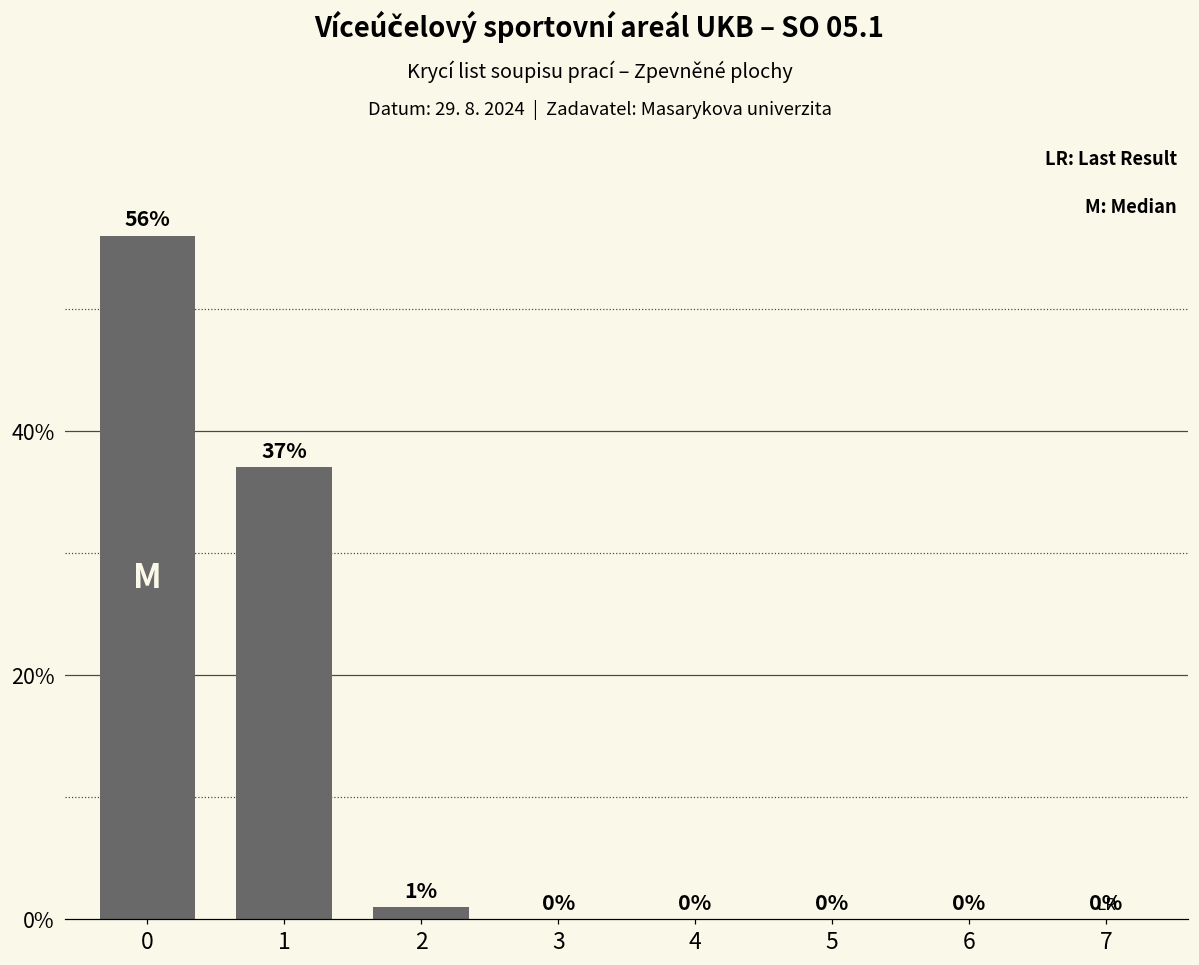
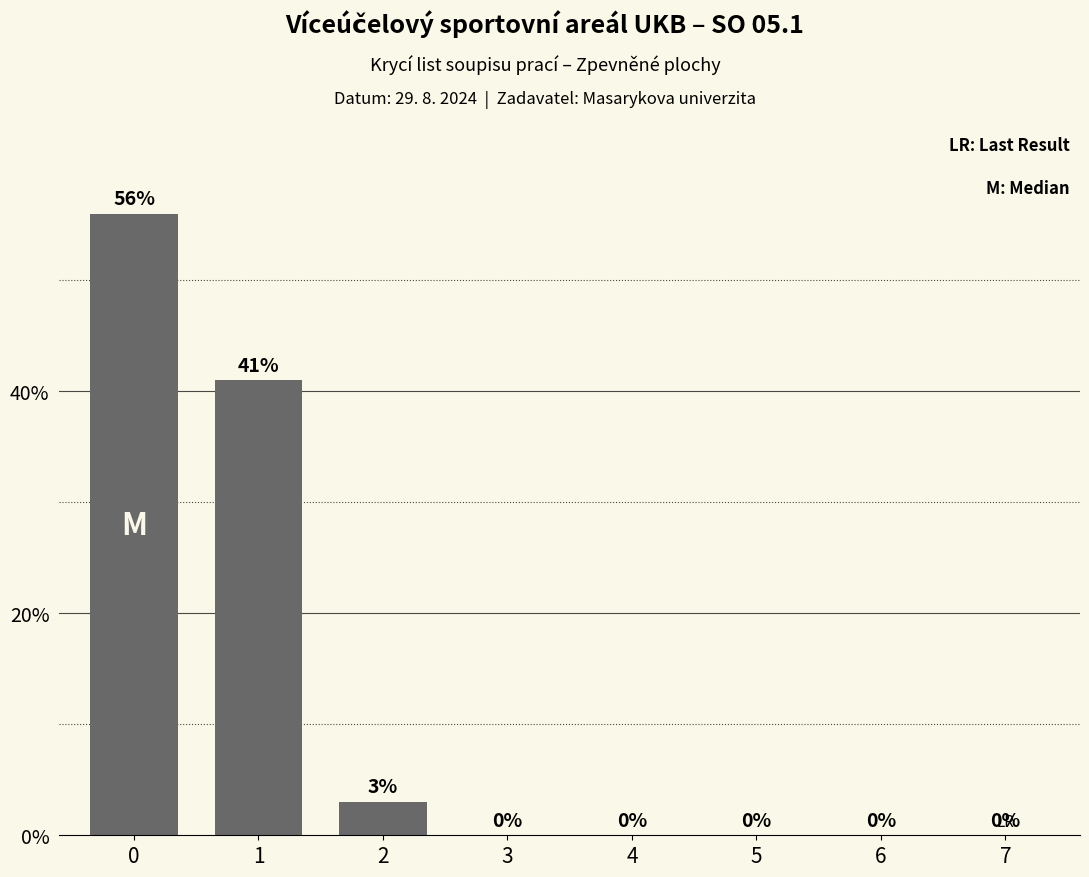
  {
    "0": "56%",
-   "1": "37%",
-   "2": "1%",
+   "1": "41%",
+   "2": "3%",
    "3": "0%",
    "4": "0%",
    "5": "0%",
    "6": "0%"
  }
